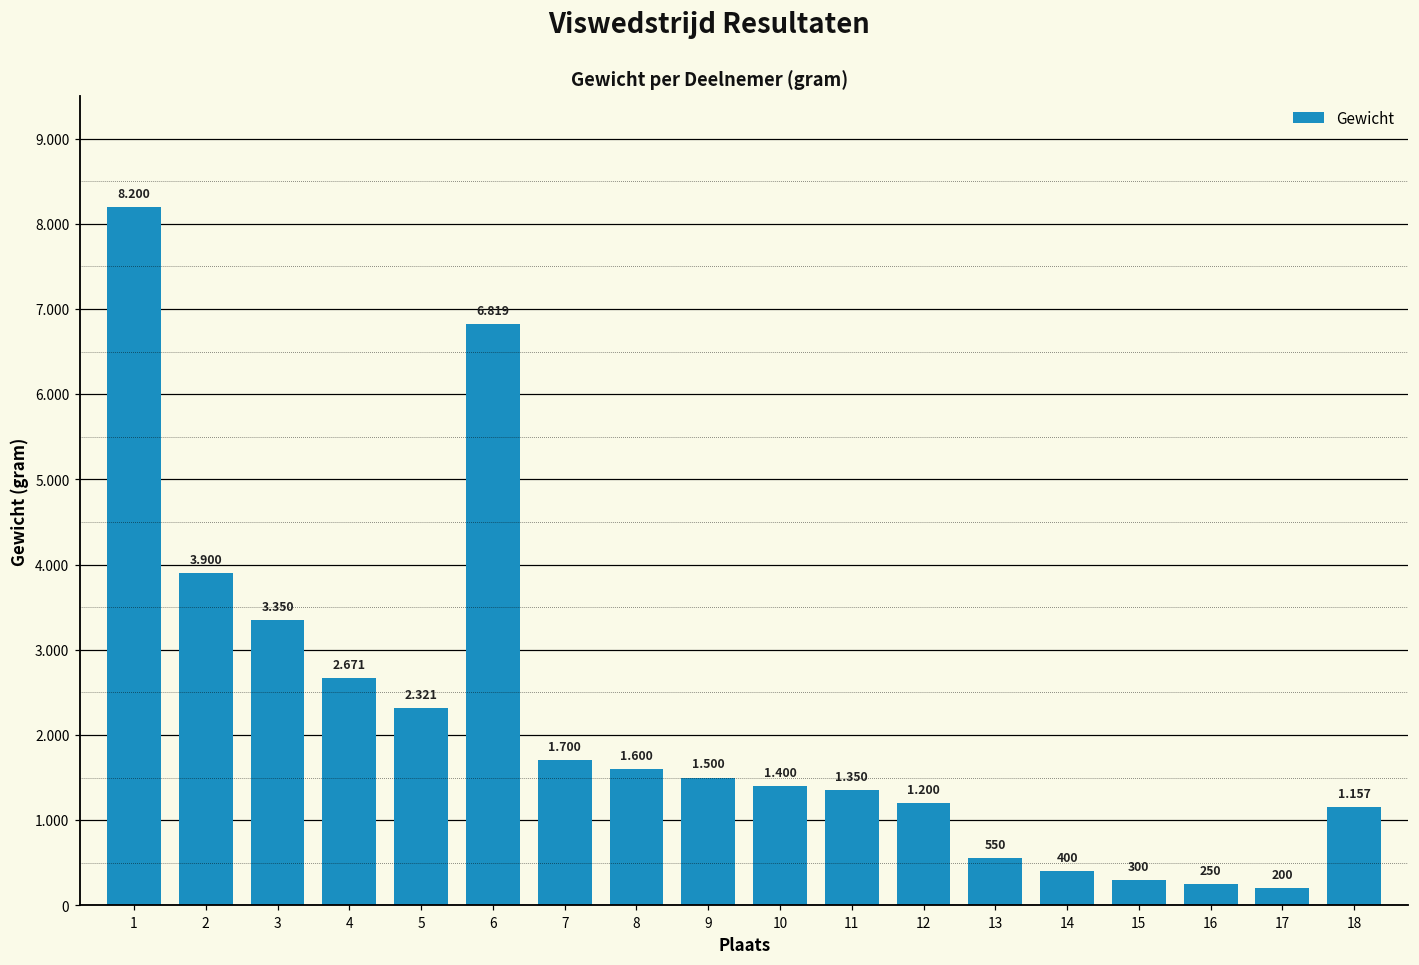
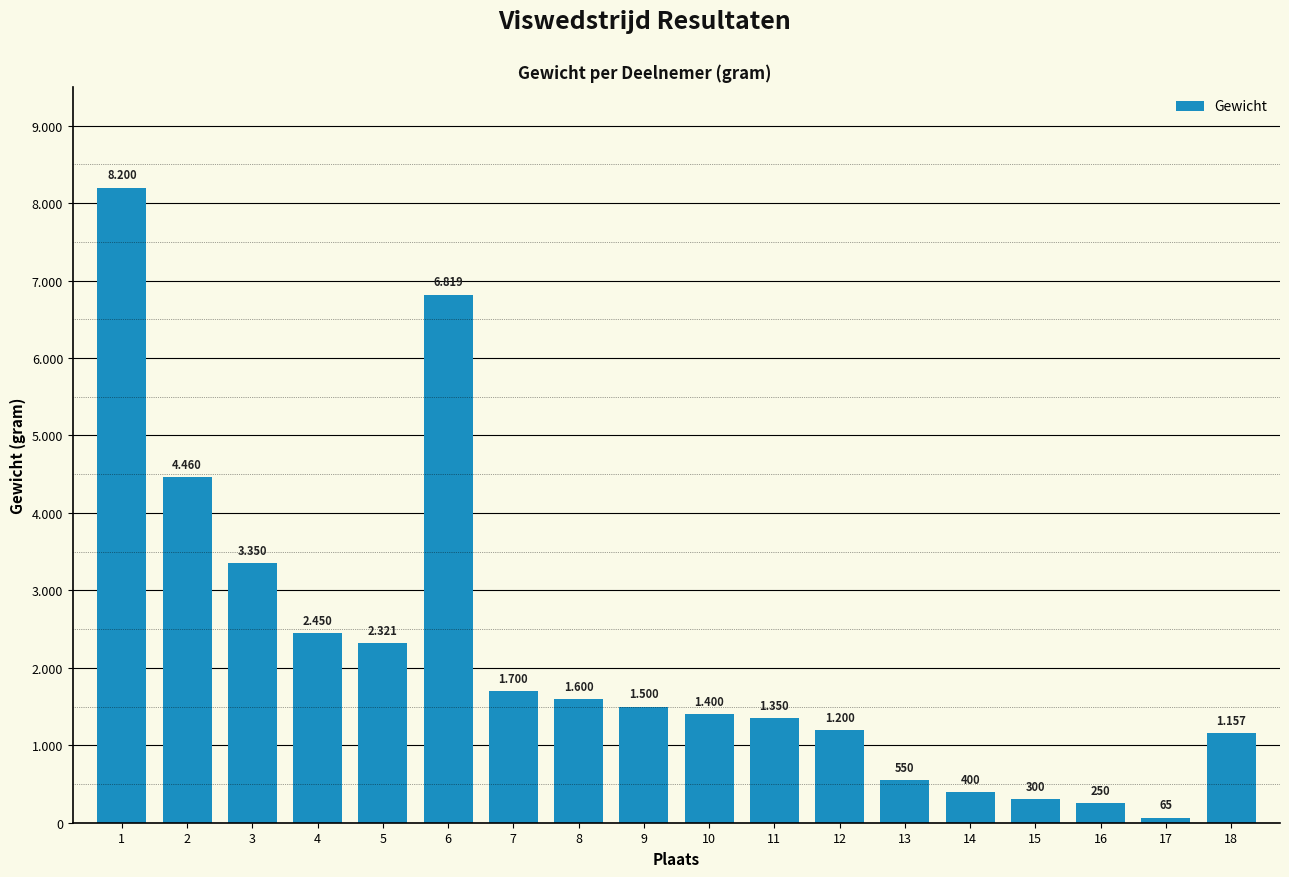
  {
-   "2": 3.900,
-   "4": 2.671,
+   "2": 4.460,
+   "4": 2.450,
    "13": 550,
    "14": 400,
    "15": 300,
    "16": 250,
-   "17": 200
+   "17": 65
  }
